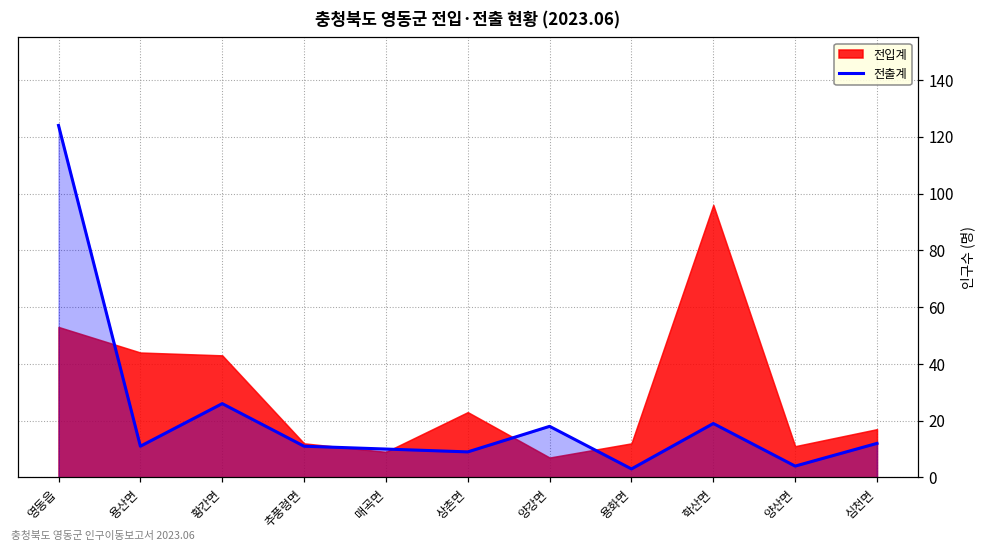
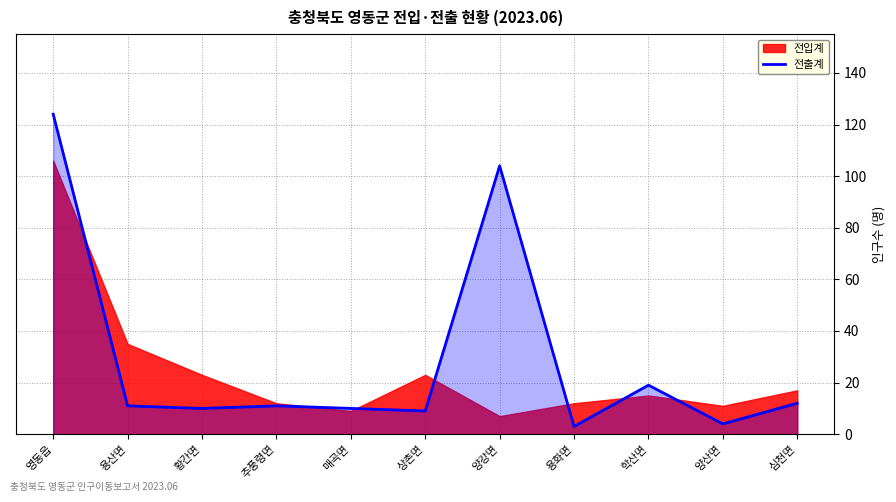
  {
    "전입계": {
-     "영동읍": 53,
-     "용산면": 44,
-     "황간면": 43,
+     "영동읍": 106,
+     "용산면": 35,
+     "황간면": 23,
      "추풍령면": 12,
      "매곡면": 9,
      "상촌면": 23,
      "양강면": 7,
      "용화면": 12,
-     "학산면": 96,
+     "학산면": 15,
      "양산면": 11,
      "심천면": 17
    },
    "전출계": {
      "영동읍": 124,
      "용산면": 11,
-     "황간면": 26,
+     "황간면": 10,
      "추풍령면": 11,
      "매곡면": 10,
      "상촌면": 9,
-     "양강면": 18,
+     "양강면": 104,
      "용화면": 3,
      "학산면": 19,
      "양산면": 4,
      "심천면": 12
    }
  }
